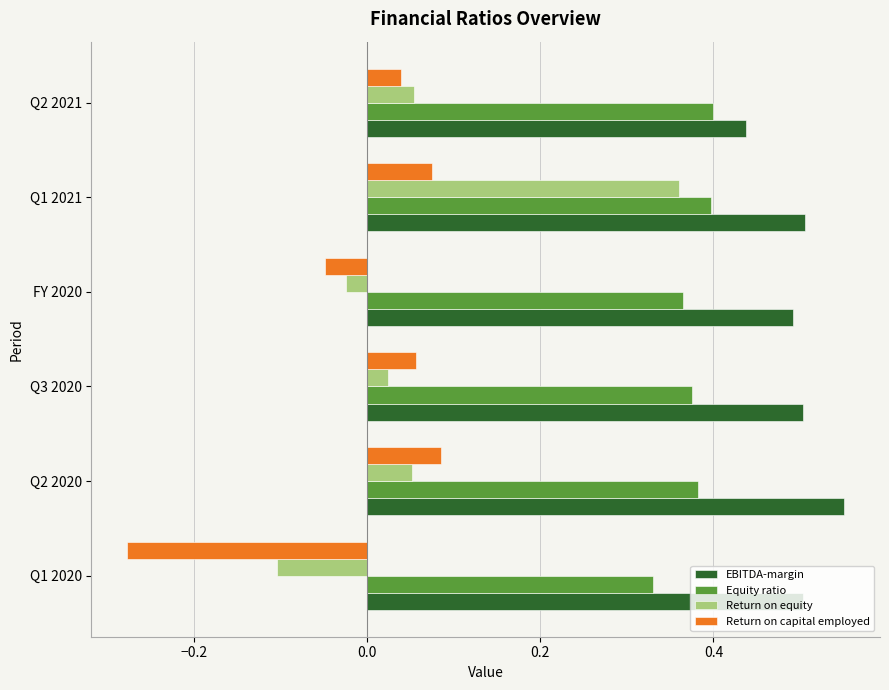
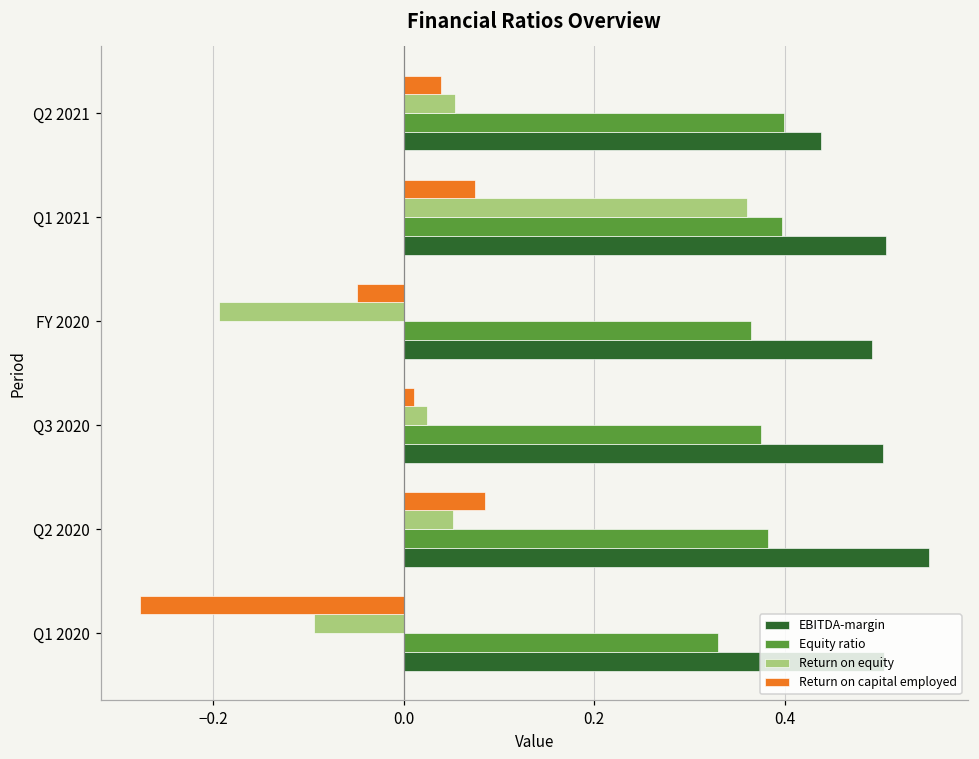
  {
    "EBITDA-margin": {
      "Q2 2021": 0.44,
      "Q1 2021": 0.51,
      "FY 2020": 0.49,
      "Q3 2020": 0.50,
      "Q2 2020": 0.55
    },
    "Equity ratio": {
      "Q2 2021": 0.40,
      "Q1 2021": 0.40,
      "FY 2020": 0.37,
      "Q3 2020": 0.38,
      "Q2 2020": 0.38,
      "Q1 2020": 0.33
    },
    "Return on equity": {
      "Q2 2021": 0.05,
      "Q1 2021": 0.36,
-     "FY 2020": -0.02,
+     "FY 2020": -0.19,
      "Q3 2020": 0.02,
      "Q2 2020": 0.05,
-     "Q1 2020": -0.10
+     "Q1 2020": -0.09
    },
    "Return on capital employed": {
      "Q2 2021": 0.04,
      "Q1 2021": 0.08,
      "FY 2020": -0.05,
-     "Q3 2020": 0.06,
+     "Q3 2020": 0.01,
      "Q2 2020": 0.09,
      "Q1 2020": -0.28
    }
  }
